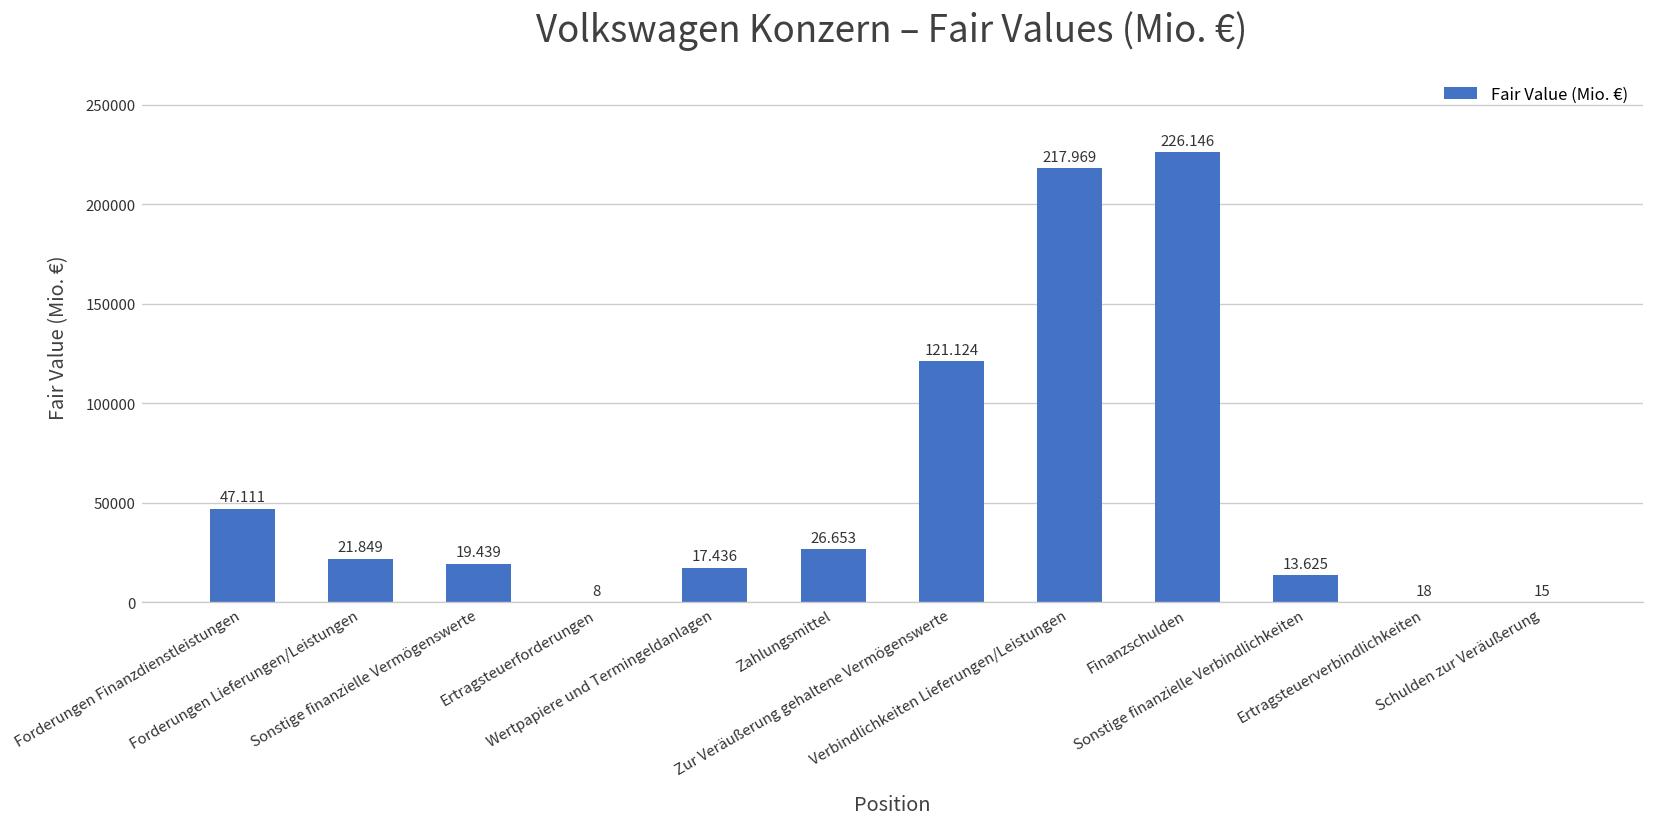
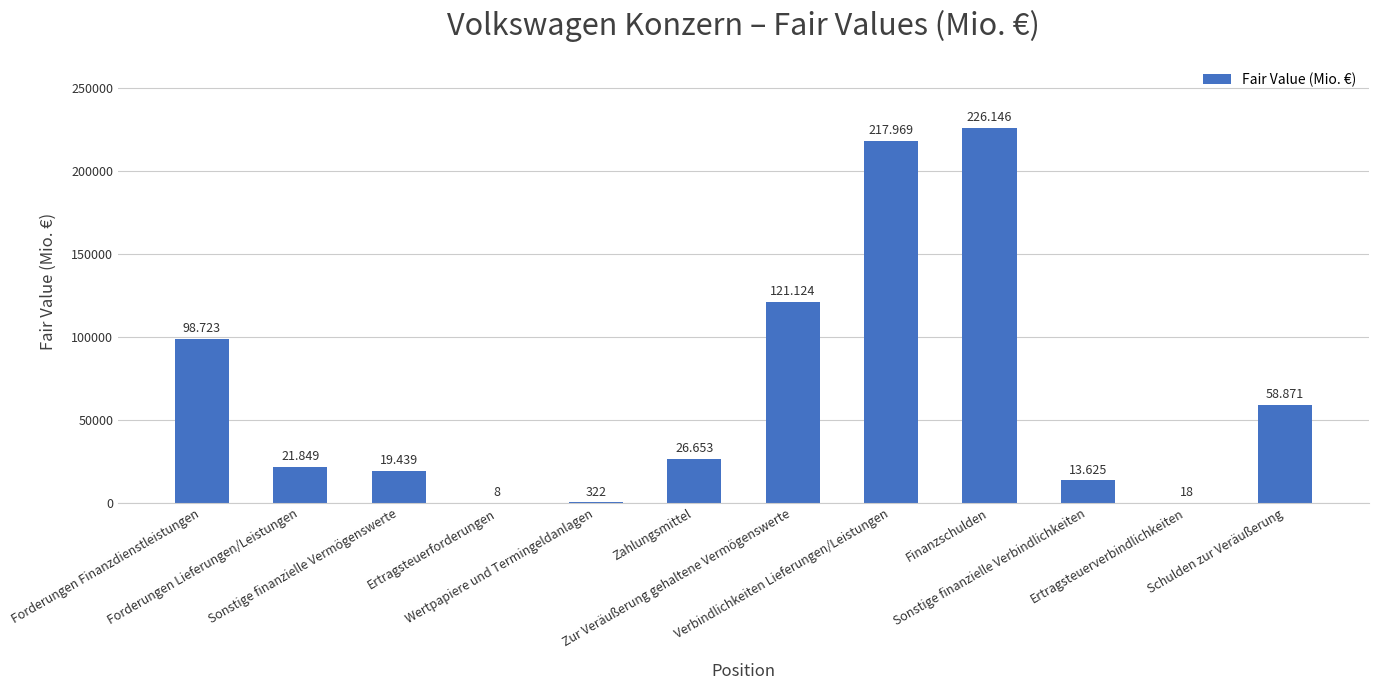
  {
-   "Forderungen Finanzdienstleistungen": 47.111,
+   "Forderungen Finanzdienstleistungen": 98.723,
    "Ertragsteuerforderungen": 8,
-   "Wertpapiere und Termingeldanlagen": 17.436,
+   "Wertpapiere und Termingeldanlagen": 322,
    "Ertragsteuerverbindlichkeiten": 18,
-   "Schulden zur Veräußerung": 15
+   "Schulden zur Veräußerung": 58.871
  }
